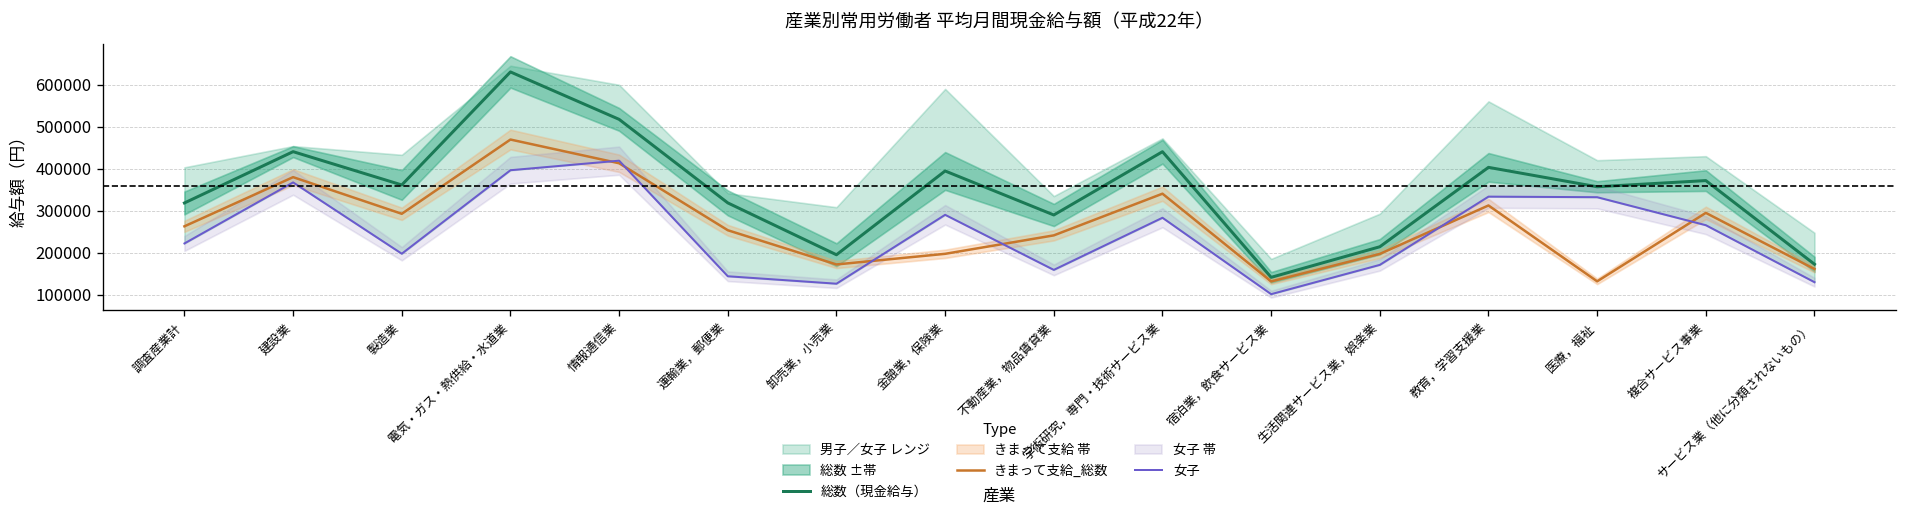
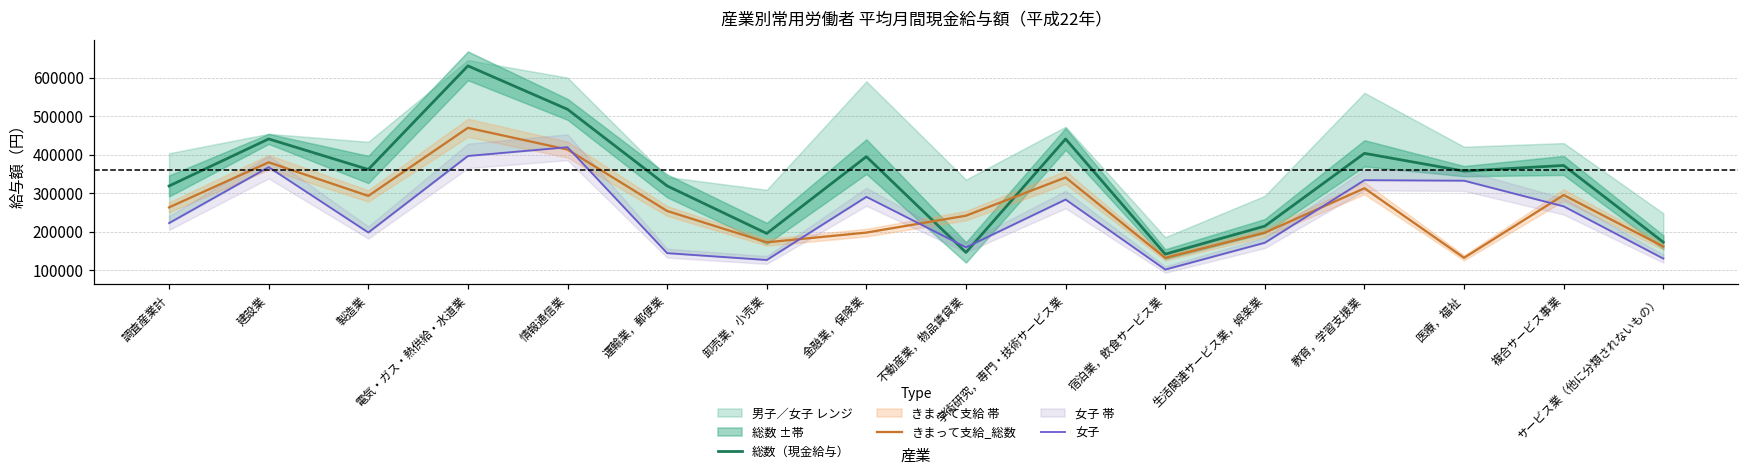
  {
    "総数（現金給与）": {
      "調査産業計": 320000,
      "建設業": 440000,
      "製造業": 360000,
      "電気・ガス・熱供給・水道業": 630000,
      "情報通信業": 520000,
      "運輸業，郵便業": 320000,
      "卸売業，小売業": 200000,
      "金融業，保険業": 390000,
-     "不動産業，物品賃貸業": 290000,
+     "不動産業，物品賃貸業": 150000,
      "学術研究，専門・技術サービス業": 440000,
      "教育，学習支援業": 400000,
      "複合サービス事業": 370000
    },
    "きまって支給_総数": {
      "調査産業計": 260000,
      "建設業": 380000,
      "製造業": 290000,
      "電気・ガス・熱供給・水道業": 470000,
      "運輸業，郵便業": 250000,
      "卸売業，小売業": 170000,
      "金融業，保険業": 200000,
      "不動産業，物品賃貸業": 240000,
      "学術研究，専門・技術サービス業": 340000,
      "生活関連サービス業，娯楽業": 200000,
      "教育，学習支援業": 310000,
      "複合サービス事業": 300000,
      "サービス業（他に分類されないもの）": 160000
    },
    "女子": {
      "調査産業計": 220000,
      "建設業": 370000,
      "製造業": 200000,
      "電気・ガス・熱供給・水道業": 400000,
      "運輸業，郵便業": 140000,
      "卸売業，小売業": 130000,
      "金融業，保険業": 290000,
      "不動産業，物品賃貸業": 160000,
      "学術研究，専門・技術サービス業": 280000,
      "宿泊業，飲食サービス業": 100000,
      "生活関連サービス業，娯楽業": 170000,
      "医療，福祉": 330000,
      "複合サービス事業": 270000,
      "サービス業（他に分類されないもの）": 130000
    }
  }
